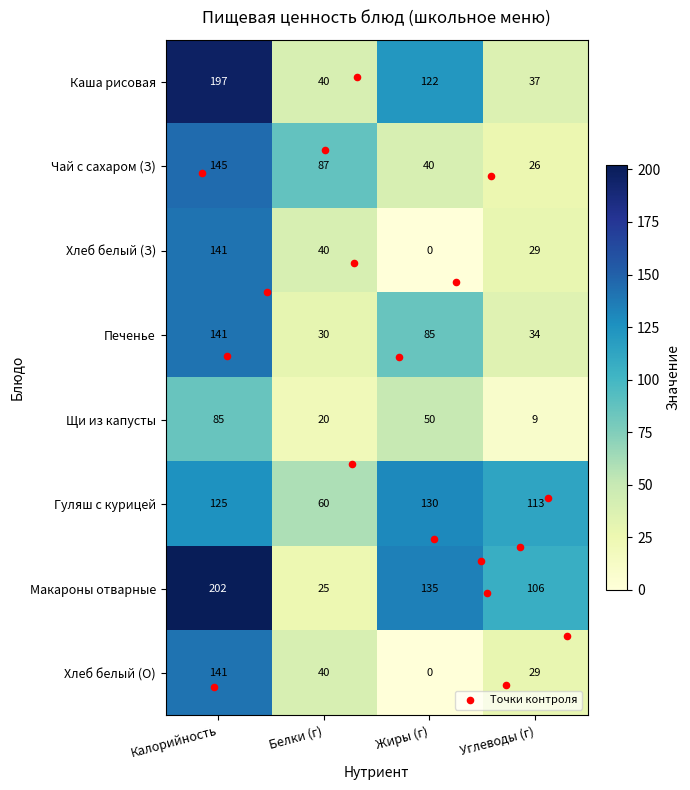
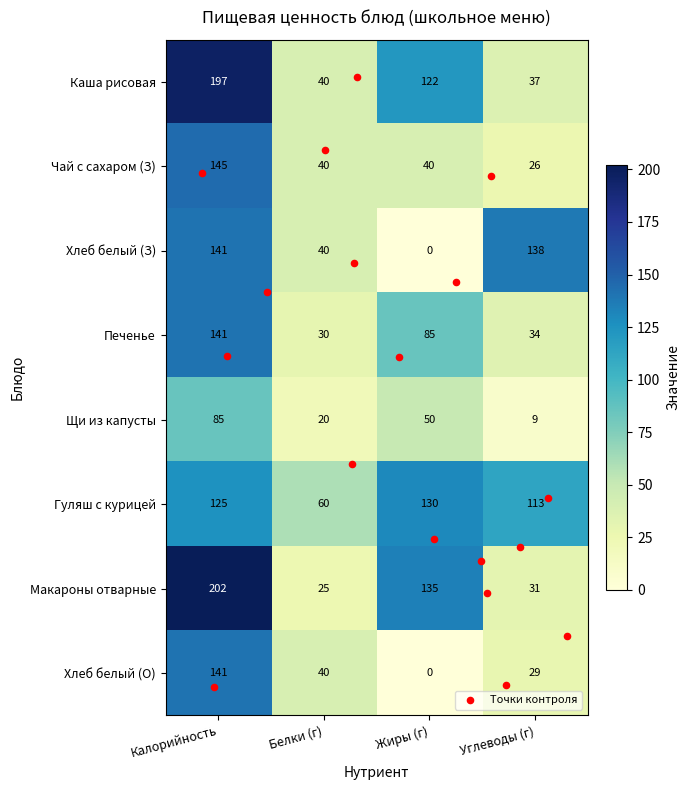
  {
    "Каша рисовая": {
      "Калорийность": 197,
      "Белки (г)": 40,
      "Жиры (г)": 122,
      "Углеводы (г)": 37
    },
    "Чай с сахаром (З)": {
      "Калорийность": 145,
-     "Белки (г)": 87,
+     "Белки (г)": 40,
      "Жиры (г)": 40,
      "Углеводы (г)": 26
    },
    "Хлеб белый (З)": {
      "Калорийность": 141,
      "Белки (г)": 40,
      "Жиры (г)": 0,
-     "Углеводы (г)": 29
+     "Углеводы (г)": 138
    },
    "Печенье": {
      "Калорийность": 141,
      "Белки (г)": 30,
      "Жиры (г)": 85,
      "Углеводы (г)": 34
    },
    "Щи из капусты": {
      "Калорийность": 85,
      "Белки (г)": 20,
      "Жиры (г)": 50,
      "Углеводы (г)": 9
    },
    "Гуляш с курицей": {
      "Калорийность": 125,
      "Белки (г)": 60,
      "Жиры (г)": 130,
      "Углеводы (г)": 113
    },
    "Макароны отварные": {
      "Калорийность": 202,
      "Белки (г)": 25,
      "Жиры (г)": 135,
-     "Углеводы (г)": 106
+     "Углеводы (г)": 31
    },
    "Хлеб белый (О)": {
      "Калорийность": 141,
      "Белки (г)": 40,
      "Жиры (г)": 0,
      "Углеводы (г)": 29
    }
  }
